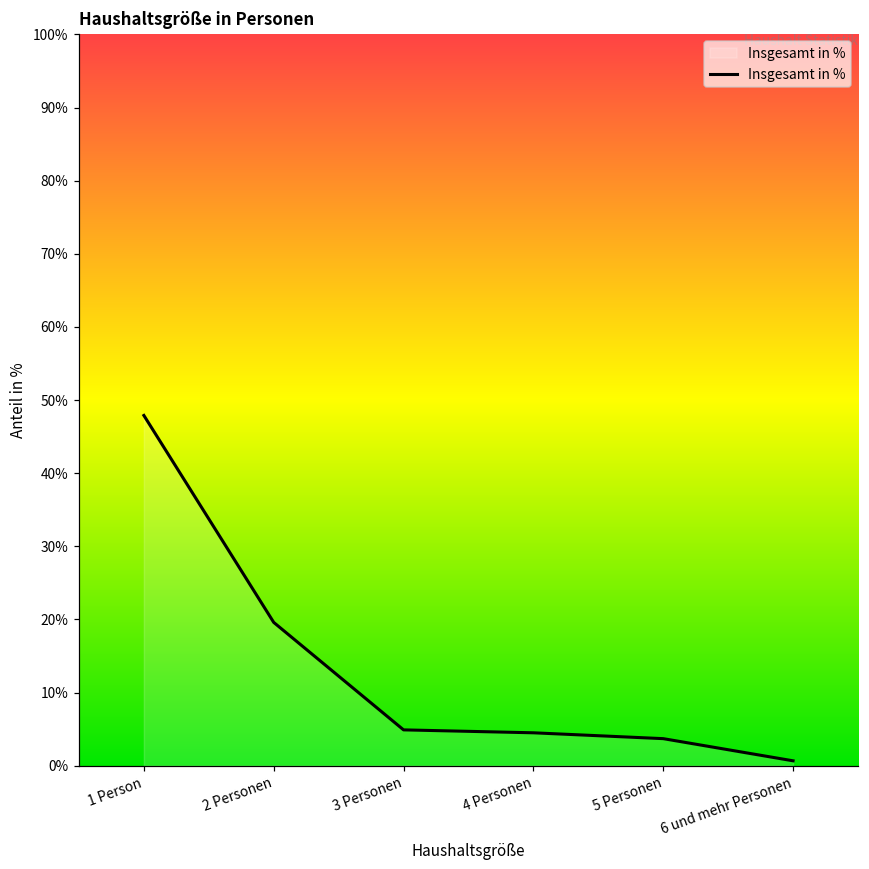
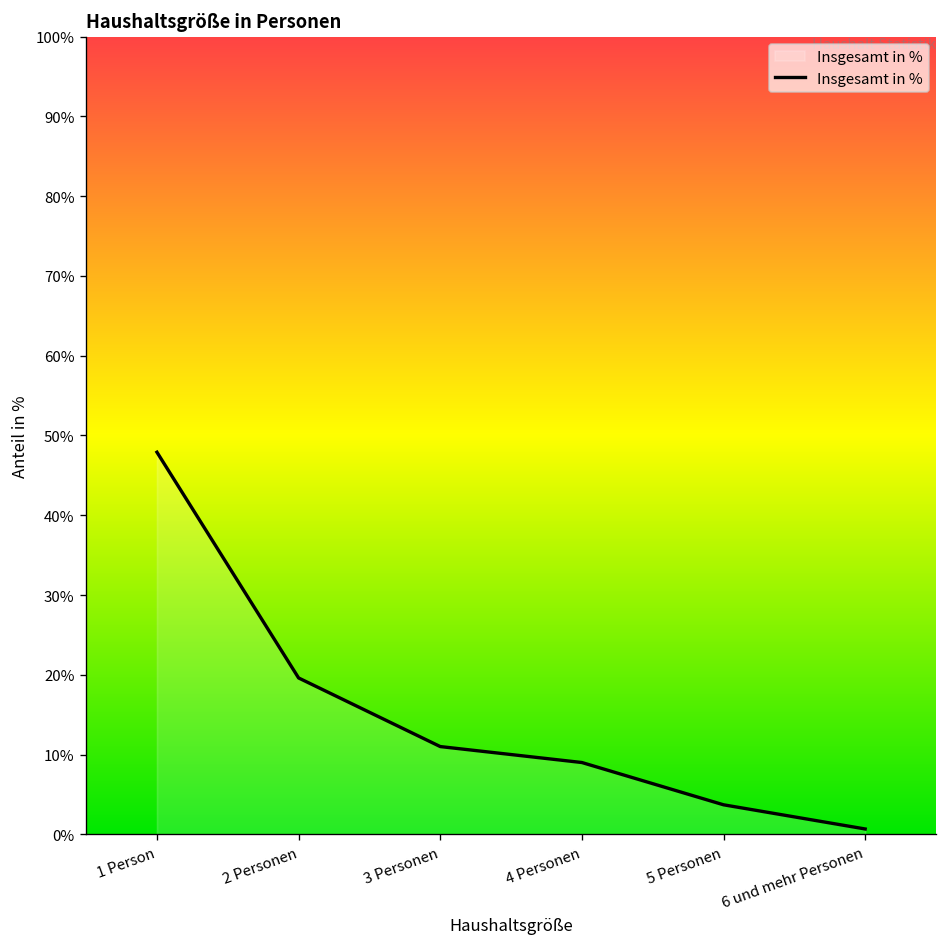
  {
    "1 Person": "48%",
    "2 Personen": "20%",
-   "3 Personen": "5%",
-   "4 Personen": "5%",
+   "3 Personen": "11%",
+   "4 Personen": "9%",
    "5 Personen": "4%",
    "6 und mehr Personen": "1%"
  }
